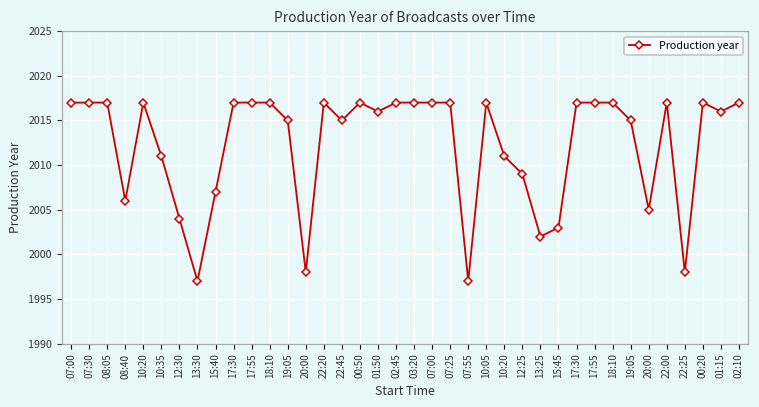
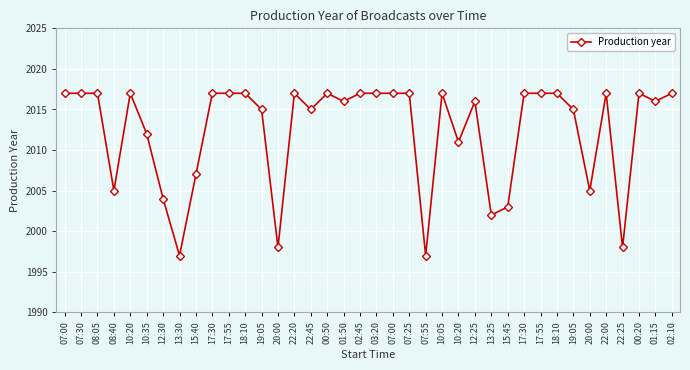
  {
    "07:30": 2017,
    "08:05": 2017,
-   "08:40": 2006,
-   "10:35": 2011,
+   "08:40": 2005,
+   "10:35": 2012,
    "12:30": 2004,
    "13:30": 1997,
    "15:40": 2007,
    "22:20": 2017,
    "22:45": 2015,
    "00:50": 2017,
    "01:50": 2016,
    "02:45": 2017,
    "03:20": 2017,
    "07:25": 2017,
    "07:55": 1997,
    "10:05": 2017,
-   "12:25": 2009,
+   "12:25": 2016,
    "13:25": 2002,
    "15:45": 2003,
    "22:00": 2017,
    "22:25": 1998,
    "00:20": 2017,
    "01:15": 2016,
    "02:10": 2017
  }
